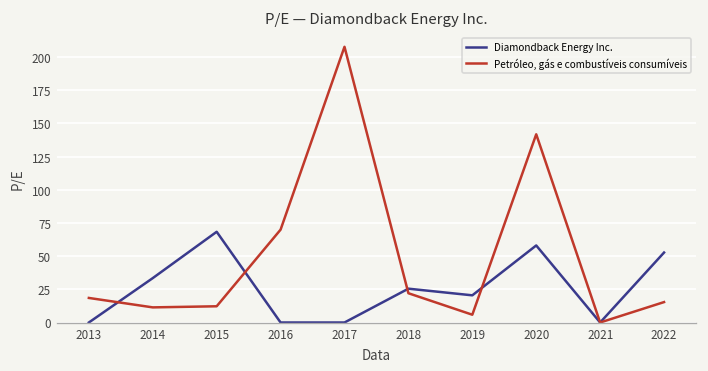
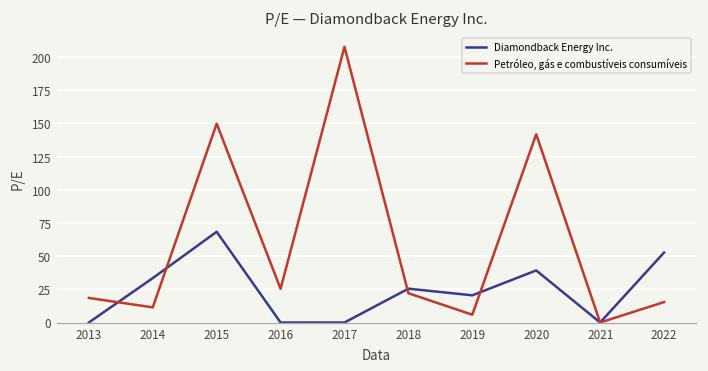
  {
    "Diamondback Energy Inc.": {
      "2013": 0,
      "2014": 33,
      "2015": 68,
      "2016": 0,
      "2017": 0,
      "2018": 25,
      "2019": 20,
-     "2020": 58,
+     "2020": 39,
      "2022": 53
    },
    "Petróleo, gás e combustíveis consumíveis": {
      "2013": 19,
      "2014": 11,
-     "2015": 12,
-     "2016": 70,
+     "2015": 150,
+     "2016": 25,
      "2017": 208,
      "2018": 22,
      "2019": 6,
      "2020": 142,
      "2022": 15
    }
  }
